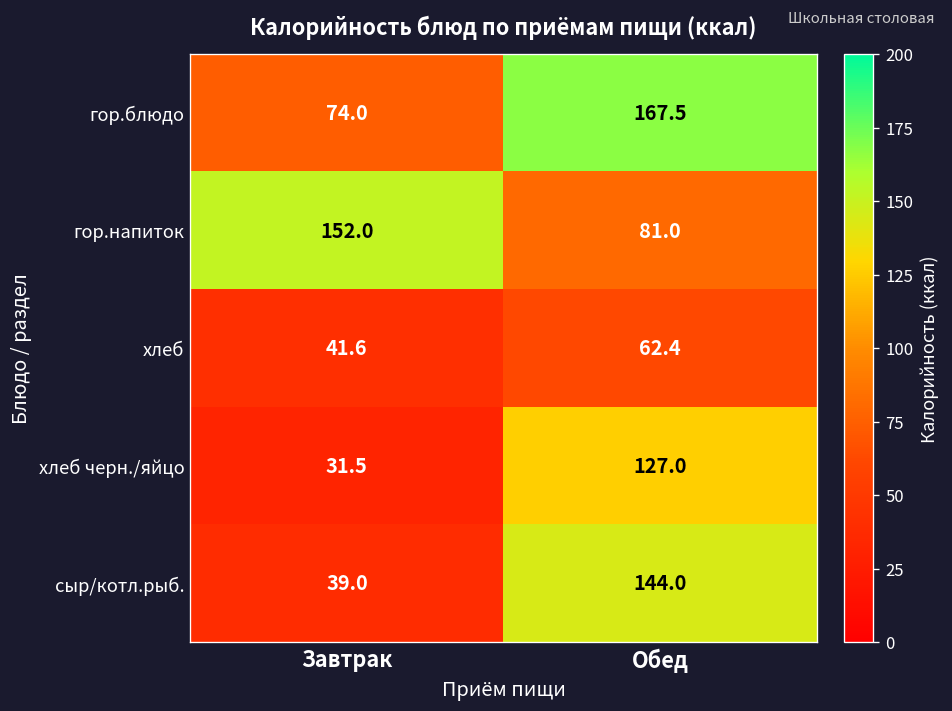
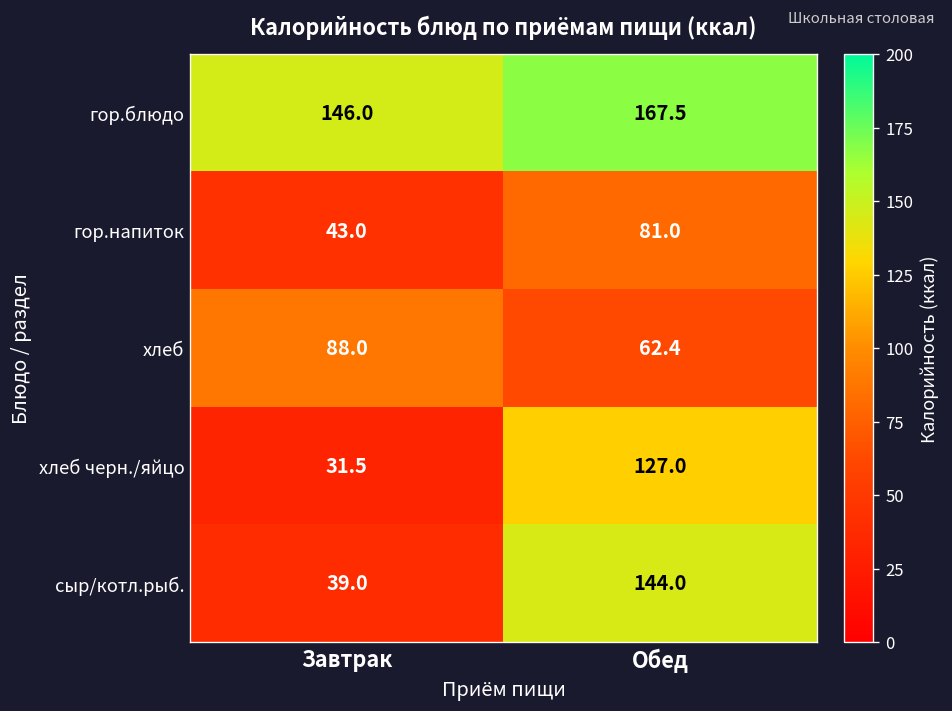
  {
    "гор.блюдо": {
-     "Завтрак": 74.0,
+     "Завтрак": 146.0,
      "Обед": 167.5
    },
    "гор.напиток": {
-     "Завтрак": 152.0,
+     "Завтрак": 43.0,
      "Обед": 81.0
    },
    "хлеб": {
-     "Завтрак": 41.6,
+     "Завтрак": 88.0,
      "Обед": 62.4
    },
    "хлеб черн./яйцо": {
      "Завтрак": 31.5,
      "Обед": 127.0
    },
    "сыр/котл.рыб.": {
      "Завтрак": 39.0,
      "Обед": 144.0
    }
  }
